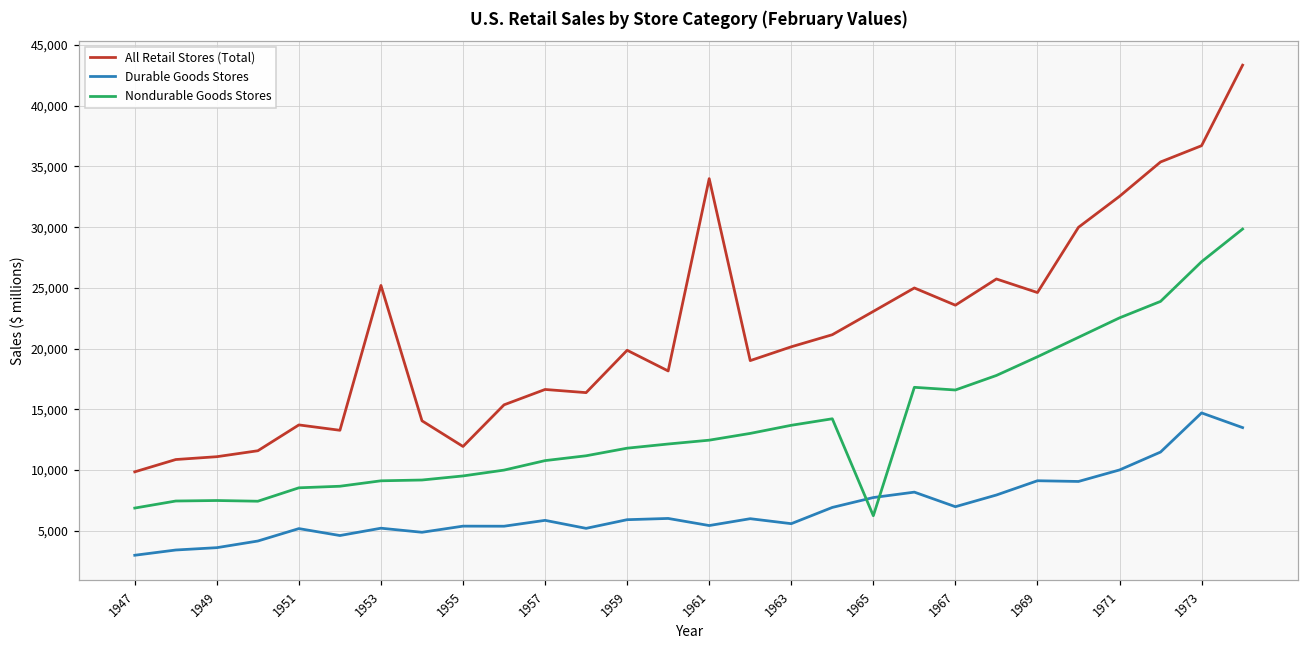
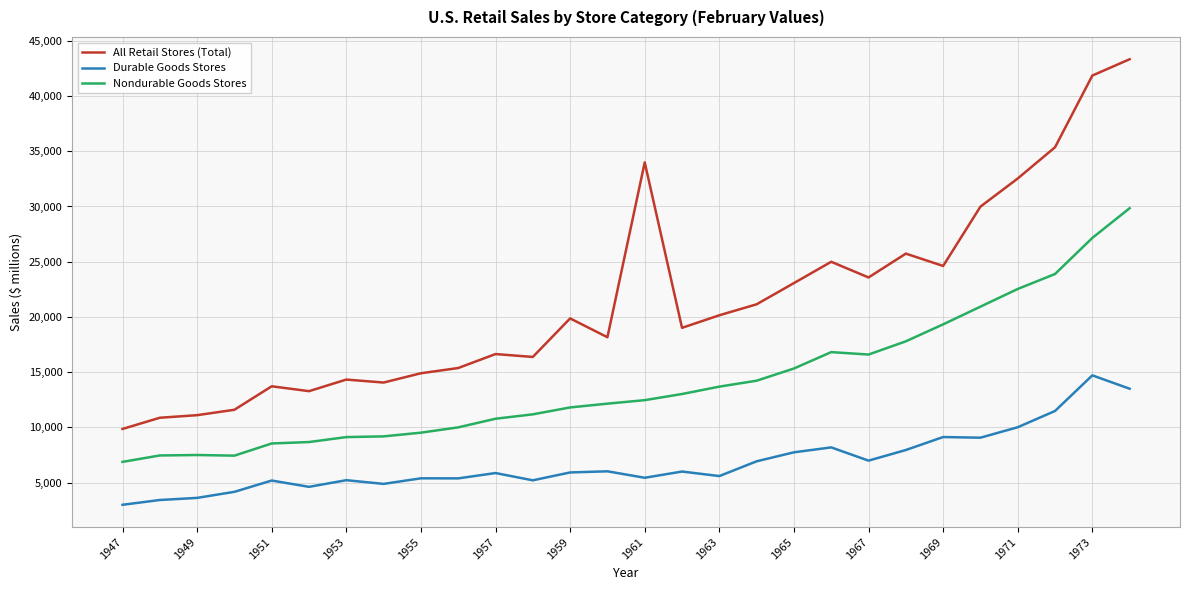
  {
    "All Retail Stores (Total)": {
      "1947": "9,900",
      "1949": "11,100",
      "1951": "13,700",
-     "1953": "25,200",
-     "1955": "11,900",
+     "1953": "14,300",
+     "1955": "14,900",
      "1957": "16,600",
      "1959": "19,900",
      "1961": "34,000",
      "1963": "20,100",
      "1965": "23,100",
      "1967": "23,600",
      "1969": "24,600",
      "1971": "32,500",
-     "1973": "36,700"
+     "1973": "41,900"
    },
    "Durable Goods Stores": {
      "1947": "3,000",
      "1949": "3,600",
      "1951": "5,200",
      "1953": "5,200",
      "1955": "5,400",
      "1957": "5,900",
      "1959": "5,900",
      "1961": "5,400",
      "1963": "5,600",
      "1965": "7,700",
      "1967": "7,000",
      "1969": "9,100",
      "1971": "10,000",
      "1973": "14,700"
    },
    "Nondurable Goods Stores": {
      "1947": "6,900",
      "1949": "7,500",
      "1951": "8,500",
      "1953": "9,100",
      "1955": "9,500",
      "1957": "10,800",
      "1959": "11,800",
      "1961": "12,500",
      "1963": "13,700",
-     "1965": "6,200",
+     "1965": "15,300",
      "1967": "16,600",
      "1969": "19,300",
      "1971": "22,500",
      "1973": "27,200"
    }
  }
